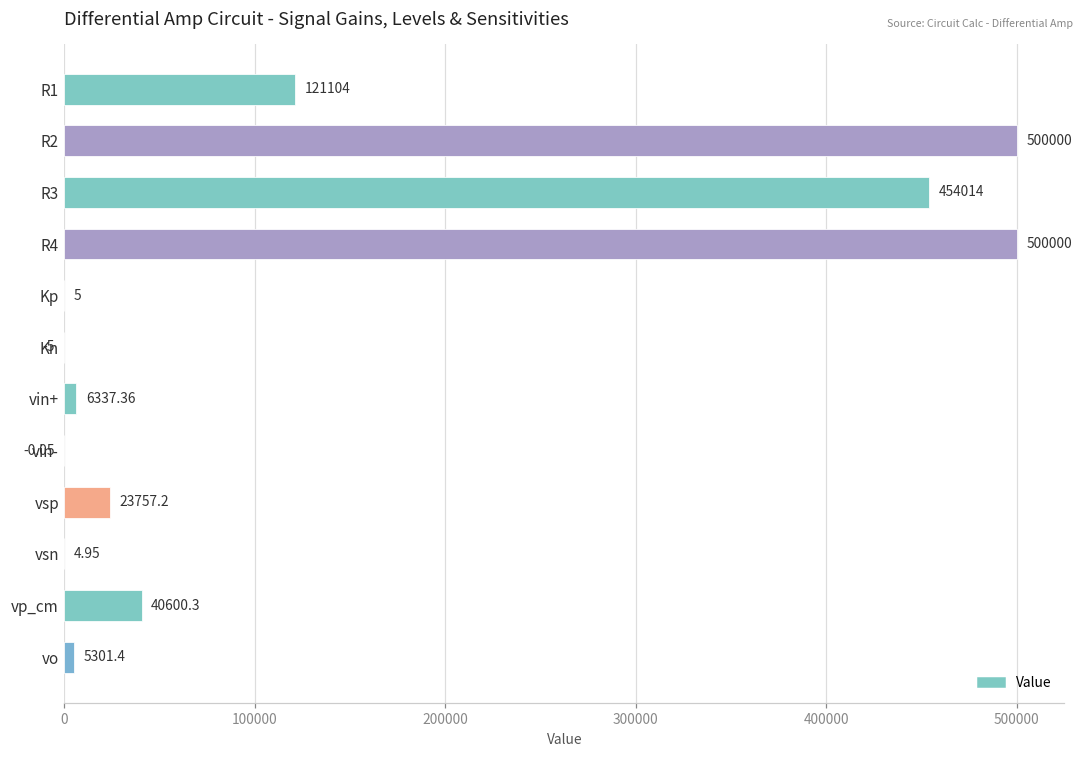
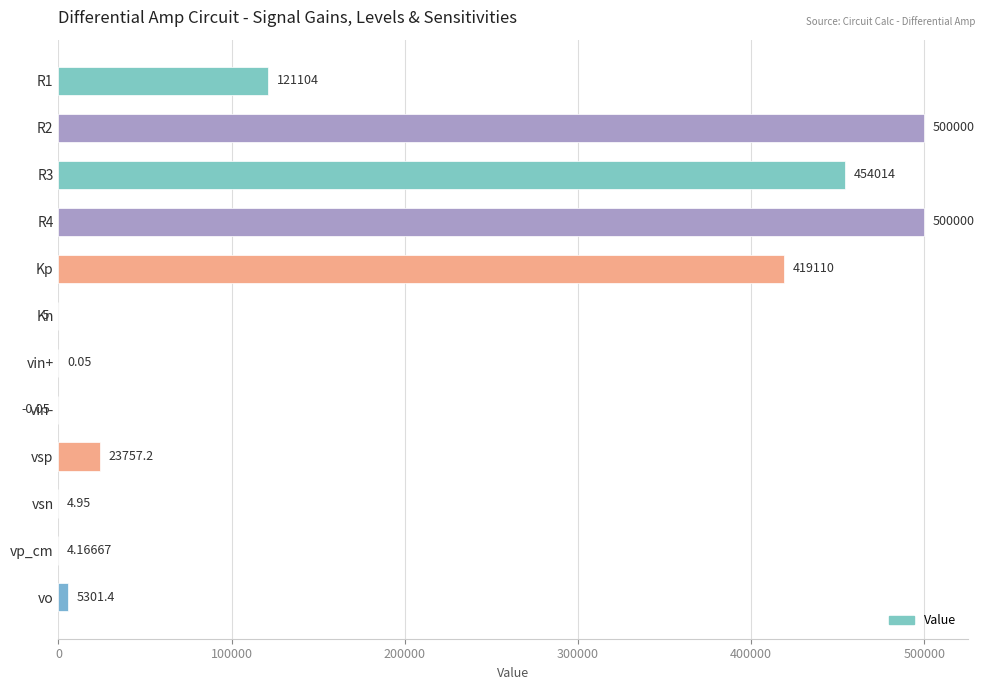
  {
    "R1": 121104,
    "R2": 500000,
    "R3": 454014,
    "R4": 500000,
-   "Kp": 5,
+   "Kp": 419110,
    "Kn": -5,
-   "vin+": 6337.36,
+   "vin+": 0.05,
    "vin-": -0.05,
    "vsp": 23757.2,
    "vsn": 4.95,
-   "vp_cm": 40600.3,
+   "vp_cm": 4.16667,
    "vo": 5301.4
  }
